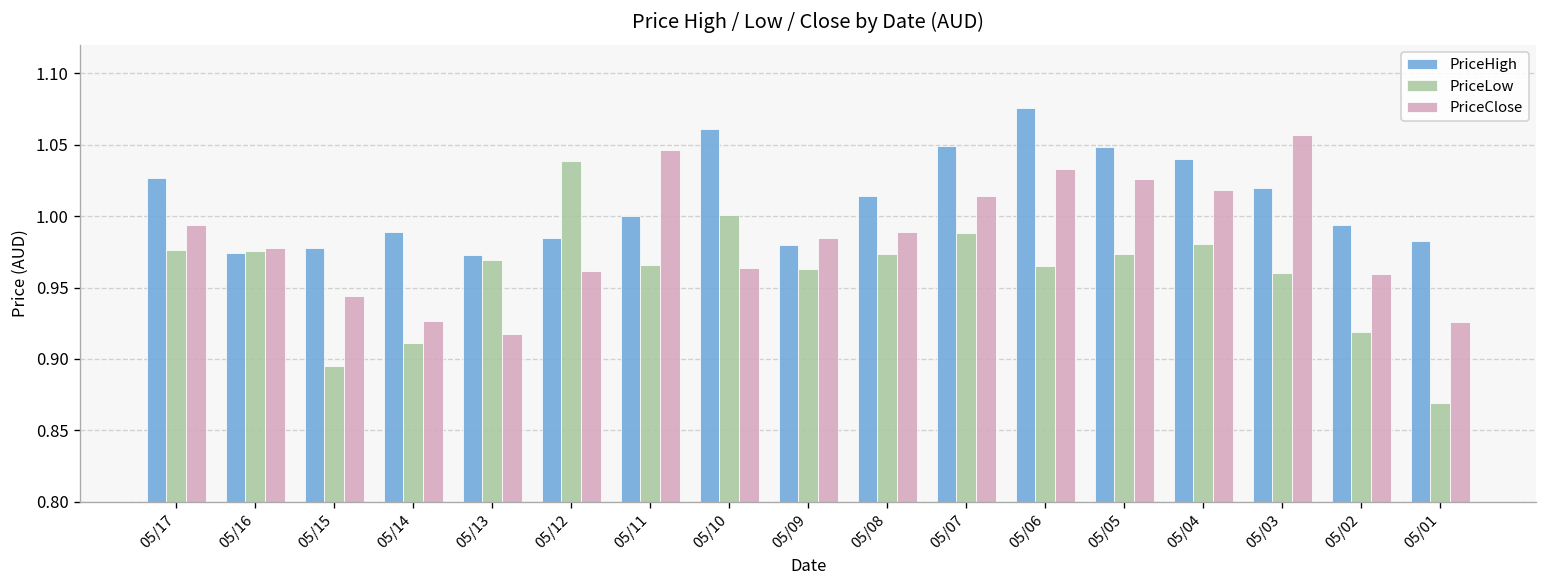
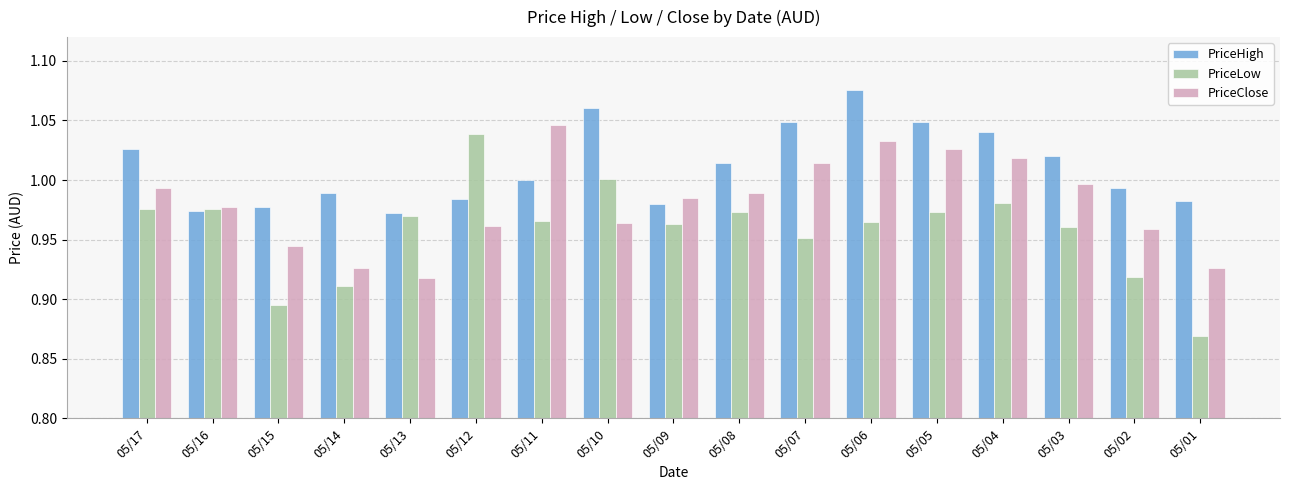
  {
    "PriceHigh": {
      "05/17": 1.026,
      "05/16": 0.974,
      "05/15": 0.978,
      "05/14": 0.989,
      "05/13": 0.973,
      "05/12": 0.984,
      "05/11": 1.000,
      "05/10": 1.061,
      "05/09": 0.980,
      "05/08": 1.014,
      "05/07": 1.049,
      "05/06": 1.076,
      "05/05": 1.049,
      "05/04": 1.040,
      "05/03": 1.020,
      "05/02": 0.994,
      "05/01": 0.983
    },
    "PriceLow": {
      "05/17": 0.976,
      "05/16": 0.976,
      "05/15": 0.895,
      "05/14": 0.911,
      "05/13": 0.970,
      "05/12": 1.038,
      "05/11": 0.966,
      "05/10": 1.001,
      "05/09": 0.963,
      "05/08": 0.973,
-     "05/07": 0.988,
+     "05/07": 0.951,
      "05/06": 0.965,
      "05/05": 0.974,
      "05/04": 0.981,
      "05/03": 0.960,
      "05/02": 0.919,
      "05/01": 0.869
    },
    "PriceClose": {
      "05/17": 0.994,
      "05/16": 0.978,
      "05/15": 0.944,
      "05/14": 0.926,
      "05/13": 0.917,
      "05/12": 0.962,
      "05/11": 1.046,
      "05/10": 0.964,
      "05/09": 0.985,
      "05/08": 0.989,
      "05/07": 1.014,
      "05/06": 1.033,
      "05/05": 1.026,
      "05/04": 1.018,
-     "05/03": 1.057,
+     "05/03": 0.997,
      "05/02": 0.959,
      "05/01": 0.926
    }
  }
